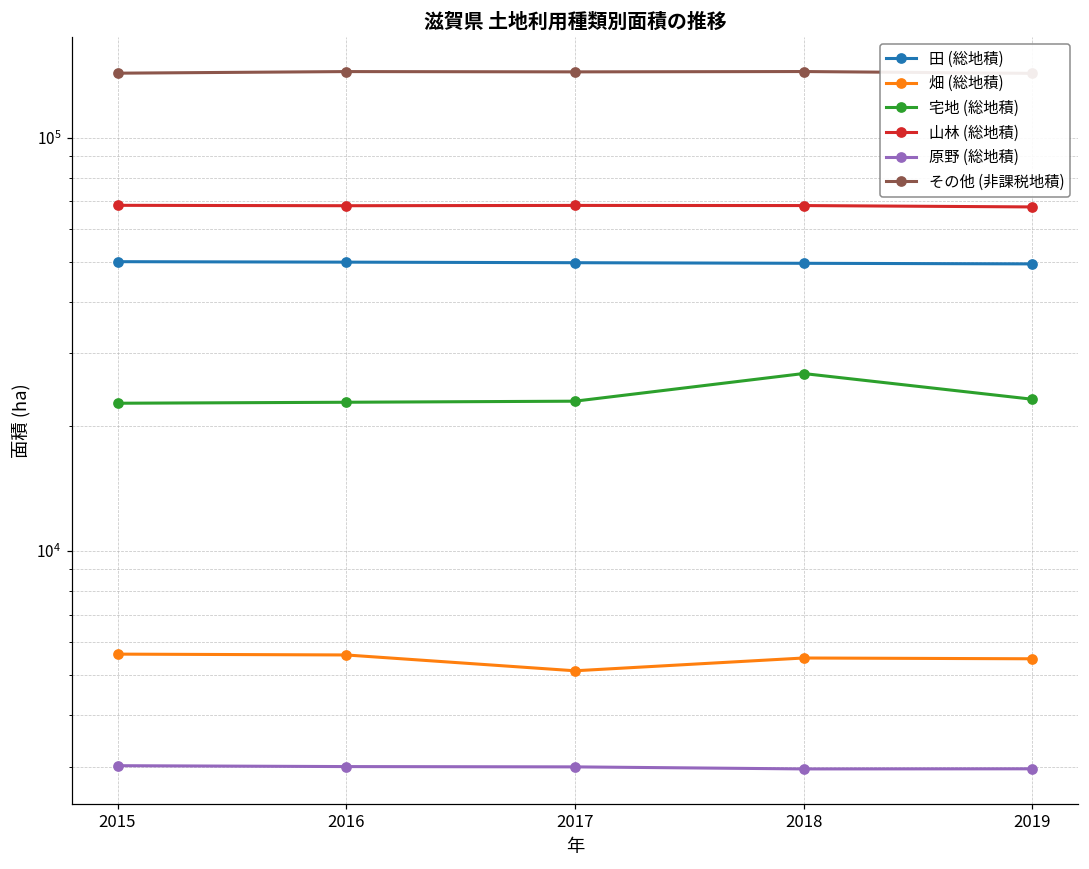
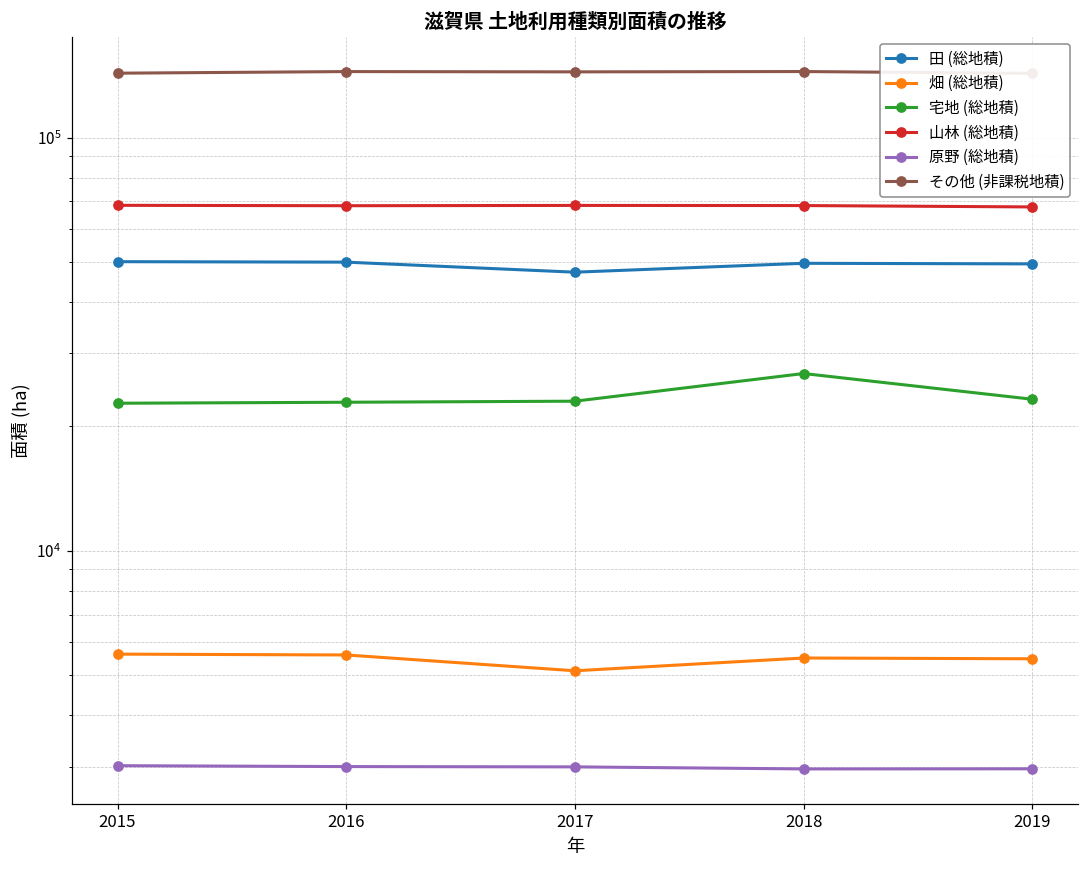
  {
    "田 (総地積)": {
      "2015": 50000,
      "2016": 50000,
-     "2017": 50000,
+     "2017": 47000,
      "2018": 50000,
      "2019": 49000
    },
    "畑 (総地積)": {
      "2015": 5600,
      "2016": 5600,
      "2017": 5100,
      "2018": 5500,
      "2019": 5500
    },
    "宅地 (総地積)": {
      "2015": 23000,
      "2016": 23000,
      "2017": 23000,
      "2018": 27000,
      "2019": 23000
    },
    "山林 (総地積)": {
      "2015": 69000,
      "2016": 68000,
      "2017": 68000,
      "2018": 68000,
      "2019": 68000
    },
    "原野 (総地積)": {
      "2015": 3000,
      "2016": 3000,
      "2017": 3000,
      "2018": 3000,
      "2019": 3000
    },
    "その他 (非課税地積)": {
      "2015": 143000,
      "2016": 144000,
      "2017": 144000,
      "2018": 144000
    }
  }
